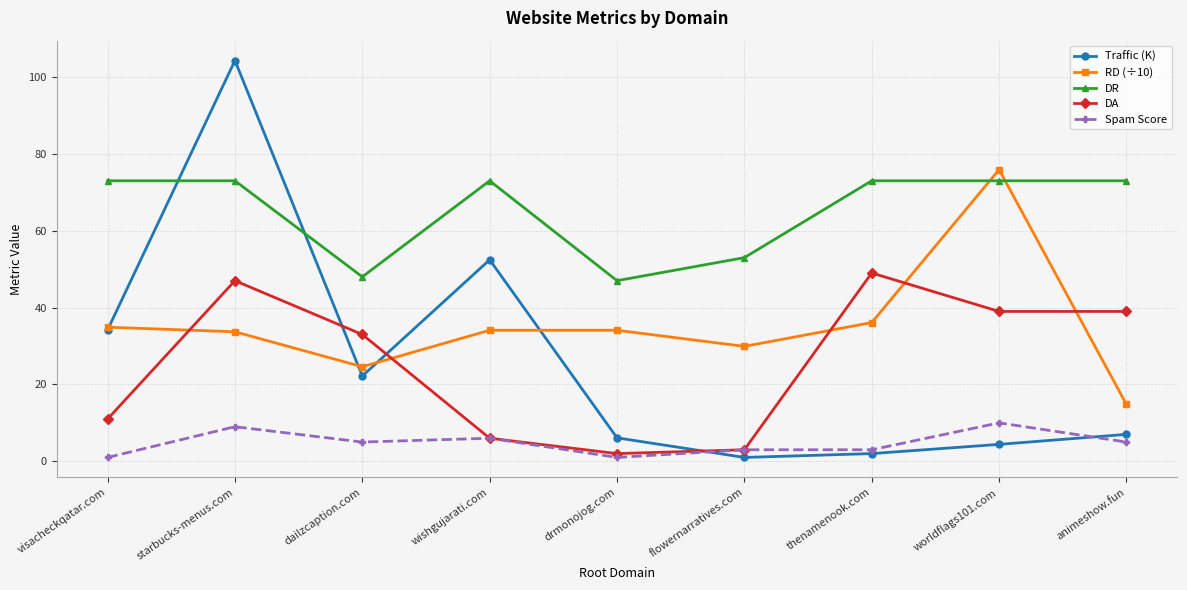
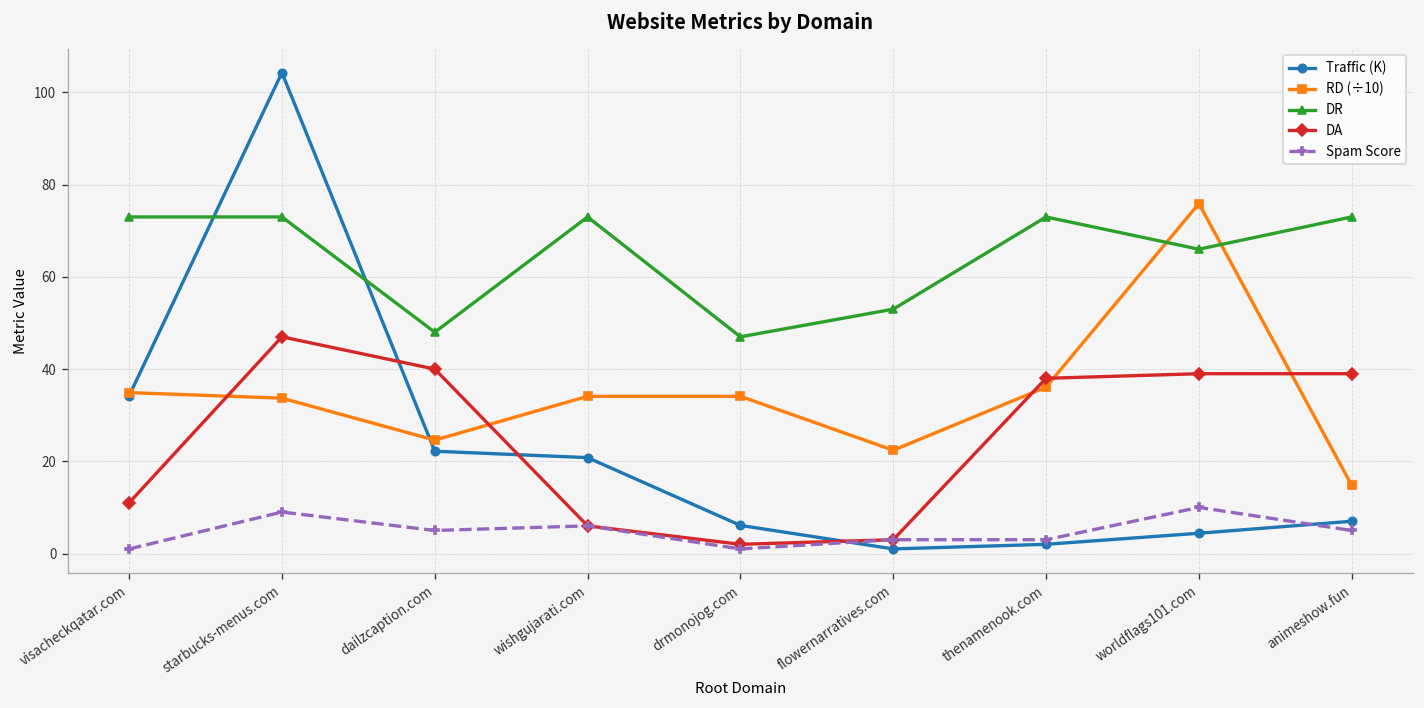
  {
    "Traffic (K)": {
      "visacheckqatar.com": 34,
      "starbucks-menus.com": 104,
      "dailzcaption.com": 22,
-     "wishgujarati.com": 52,
+     "wishgujarati.com": 21,
      "drmonojog.com": 6,
      "flowernarratives.com": 1,
      "thenamenook.com": 2,
      "worldflags101.com": 4,
      "animeshow.fun": 7
    },
    "RD (÷10)": {
      "visacheckqatar.com": 35,
      "starbucks-menus.com": 34,
      "dailzcaption.com": 25,
      "wishgujarati.com": 34,
      "drmonojog.com": 34,
-     "flowernarratives.com": 30,
+     "flowernarratives.com": 22,
      "thenamenook.com": 36,
      "worldflags101.com": 76,
      "animeshow.fun": 15
    },
    "DR": {
      "visacheckqatar.com": 73,
      "starbucks-menus.com": 73,
      "dailzcaption.com": 48,
      "wishgujarati.com": 73,
      "drmonojog.com": 47,
      "flowernarratives.com": 53,
      "thenamenook.com": 73,
-     "worldflags101.com": 73,
+     "worldflags101.com": 66,
      "animeshow.fun": 73
    },
    "DA": {
      "visacheckqatar.com": 11,
      "starbucks-menus.com": 47,
-     "dailzcaption.com": 33,
+     "dailzcaption.com": 40,
      "drmonojog.com": 2,
-     "thenamenook.com": 49,
+     "thenamenook.com": 38,
      "worldflags101.com": 39,
      "animeshow.fun": 39
    },
    "Spam Score": {
      "visacheckqatar.com": 1,
      "starbucks-menus.com": 9,
      "dailzcaption.com": 5,
      "drmonojog.com": 1,
      "thenamenook.com": 3,
      "worldflags101.com": 10,
      "animeshow.fun": 5
    }
  }
